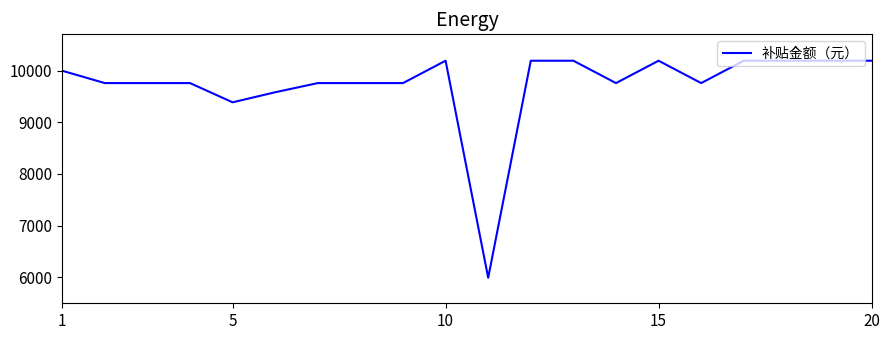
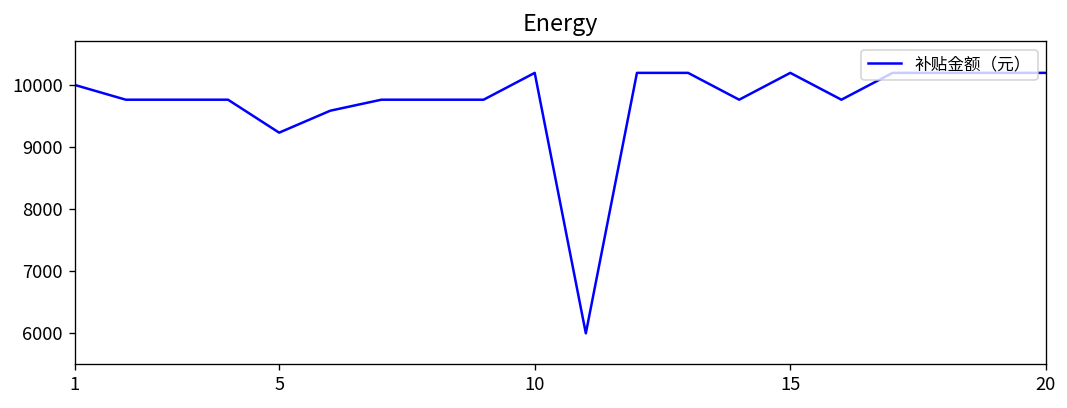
  {
    "1": 10000,
-   "5": 9400,
+   "5": 9200,
    "10": 10200,
    "15": 10200,
    "20": 10200
  }
